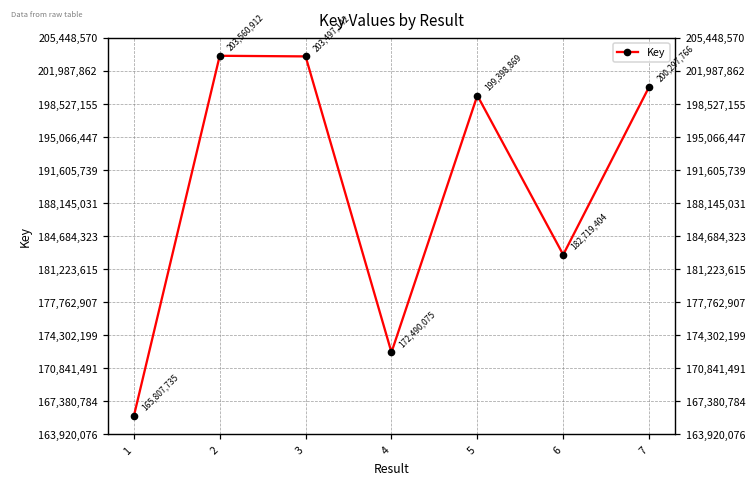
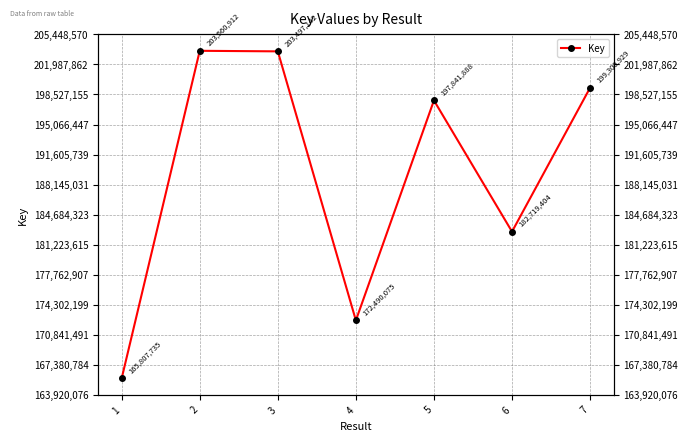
  {
    "1": "165,807,735",
    "2": "203,560,912",
    "3": "203,497,142",
    "4": "172,490,075",
-   "5": "199,398,869",
+   "5": "197,841,888",
    "6": "182,719,404",
-   "7": "200,297,766"
+   "7": "199,300,929"
  }
